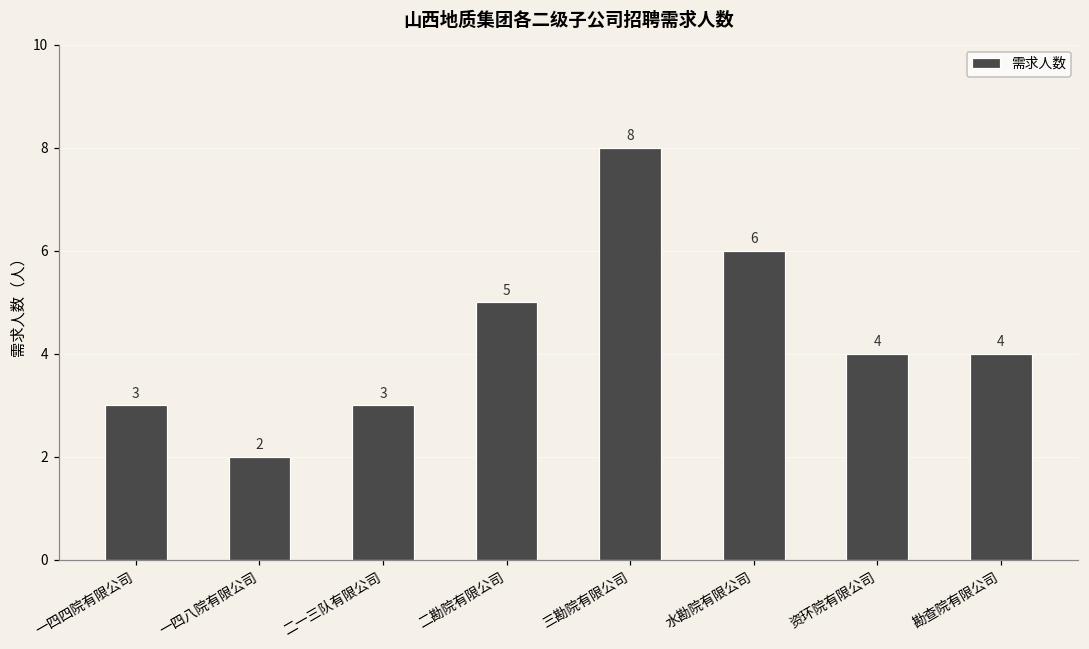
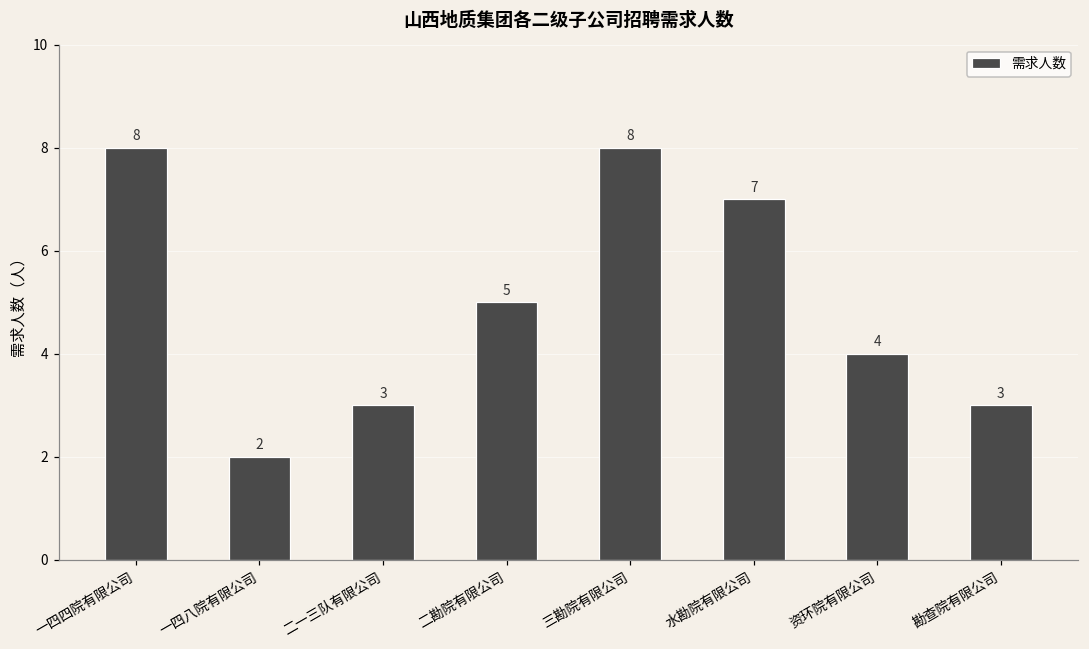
  {
-   "一四四院有限公司": 3,
+   "一四四院有限公司": 8,
    "一四八院有限公司": 2,
    "二一三队有限公司": 3,
    "二勘院有限公司": 5,
    "三勘院有限公司": 8,
-   "水勘院有限公司": 6,
+   "水勘院有限公司": 7,
    "资环院有限公司": 4,
-   "勘查院有限公司": 4
+   "勘查院有限公司": 3
  }
